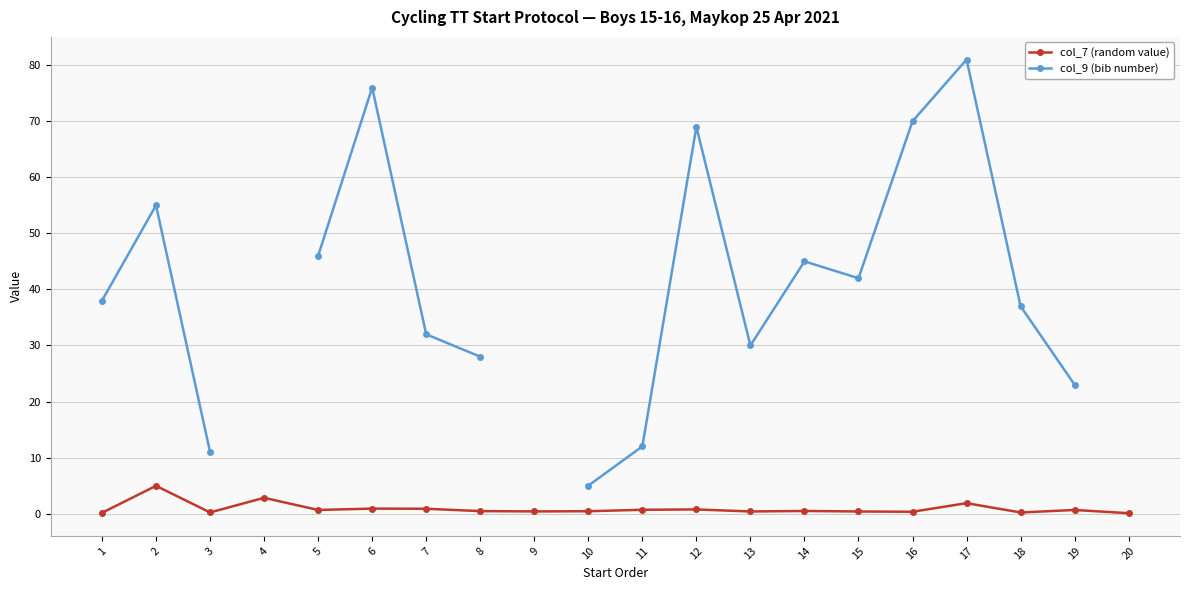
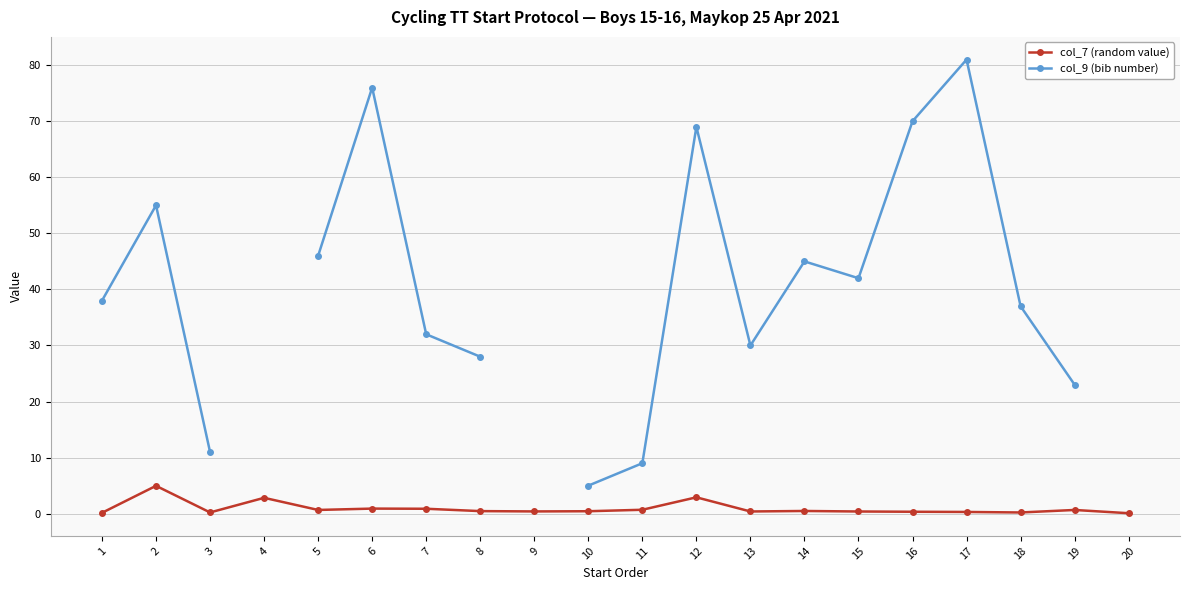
  {
    "col_7 (random value)": {
      "1": 0,
      "2": 5,
      "3": 0,
      "4": 3,
      "5": 1,
      "6": 1,
      "7": 1,
      "8": 0,
      "9": 0,
      "10": 0,
      "11": 1,
-     "12": 1,
+     "12": 3,
      "13": 0,
      "14": 0,
      "15": 0,
      "16": 0,
-     "17": 2,
+     "17": 0,
      "18": 0,
      "19": 1,
      "20": 0
    },
    "col_9 (bib number)": {
      "1": 38,
      "2": 55,
      "3": 11,
      "5": 46,
      "6": 76,
      "7": 32,
      "8": 28,
      "10": 5,
-     "11": 12,
+     "11": 9,
      "12": 69,
      "13": 30,
      "14": 45,
      "15": 42,
      "16": 70,
      "17": 81,
      "18": 37,
      "19": 23
    }
  }
